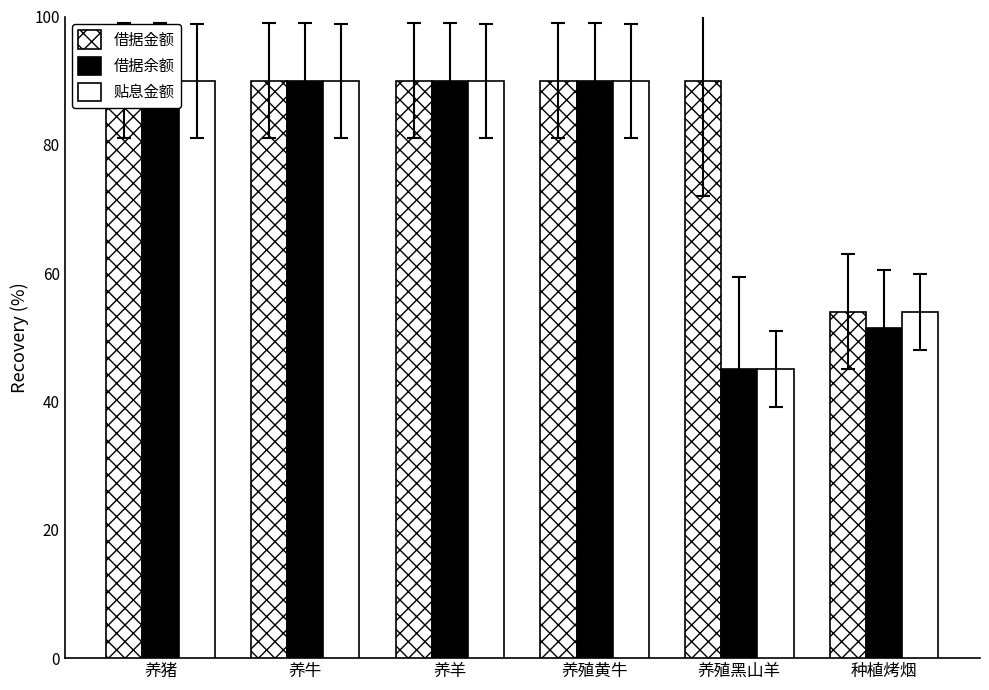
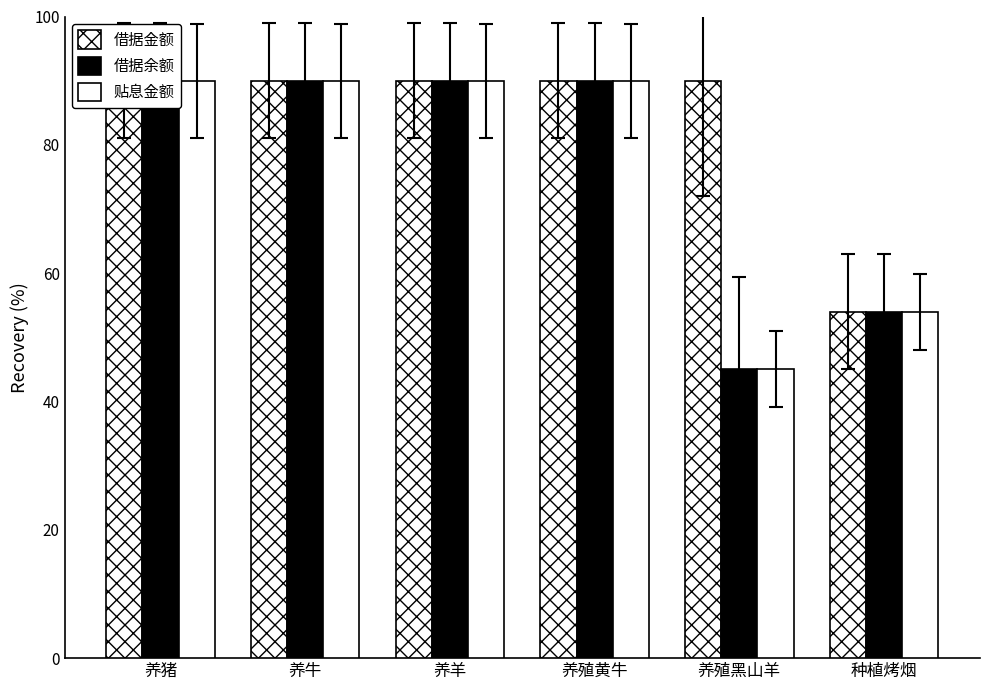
  {
    "借据余额": {
      "养牛": 90,
      "养羊": 90,
      "养殖黄牛": 90,
      "养殖黑山羊": 45,
-     "种植烤烟": 51
+     "种植烤烟": 54
    }
  }
